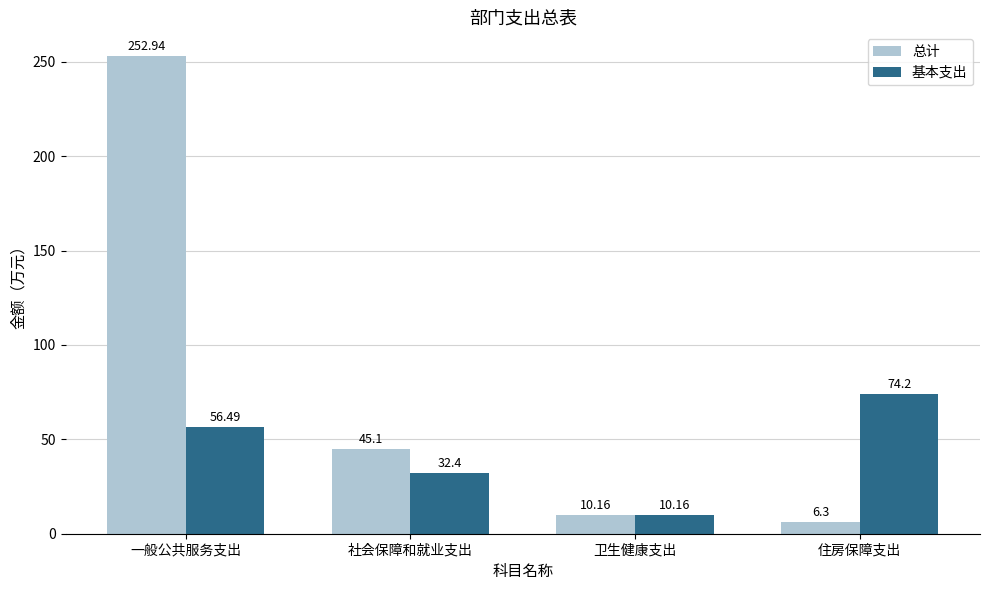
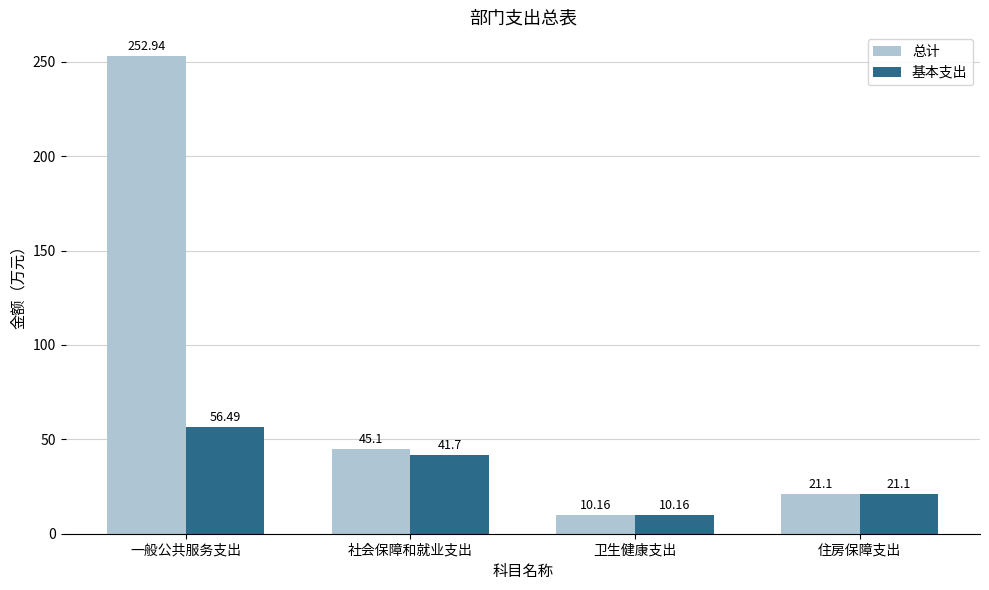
  {
    "总计": {
      "一般公共服务支出": 252.94,
      "社会保障和就业支出": 45.1,
      "卫生健康支出": 10.16,
-     "住房保障支出": 6.3
+     "住房保障支出": 21.1
    },
    "基本支出": {
      "一般公共服务支出": 56.49,
-     "社会保障和就业支出": 32.4,
+     "社会保障和就业支出": 41.7,
      "卫生健康支出": 10.16,
-     "住房保障支出": 74.2
+     "住房保障支出": 21.1
    }
  }
